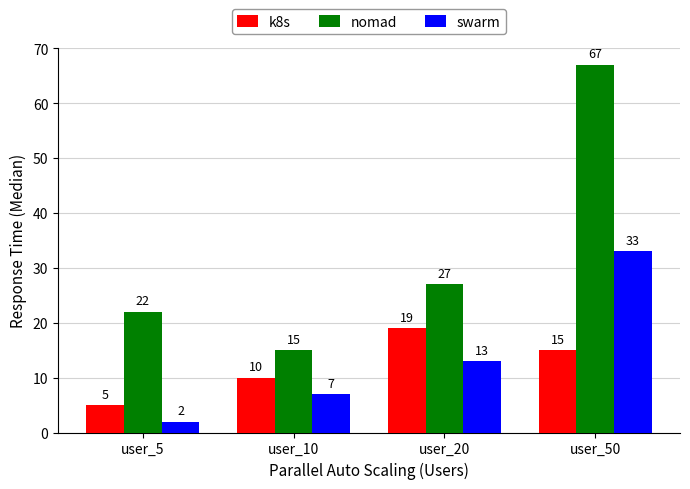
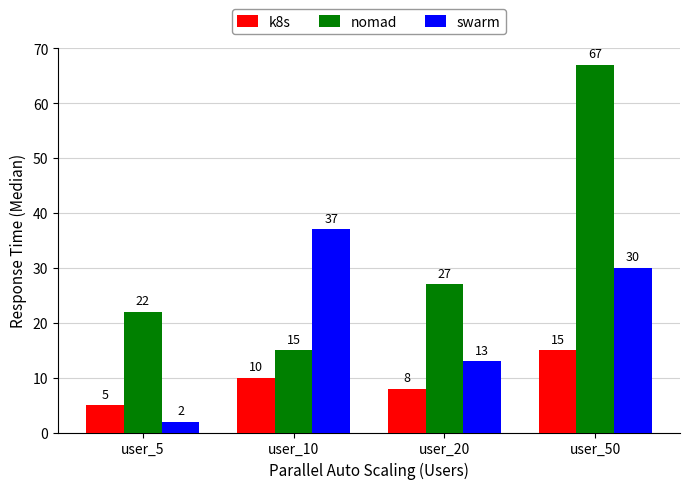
  {
    "k8s": {
      "user_5": 5,
      "user_10": 10,
-     "user_20": 19,
+     "user_20": 8,
      "user_50": 15
    },
    "nomad": {
      "user_5": 22,
      "user_10": 15,
      "user_20": 27,
      "user_50": 67
    },
    "swarm": {
      "user_5": 2,
-     "user_10": 7,
+     "user_10": 37,
      "user_20": 13,
-     "user_50": 33
+     "user_50": 30
    }
  }
